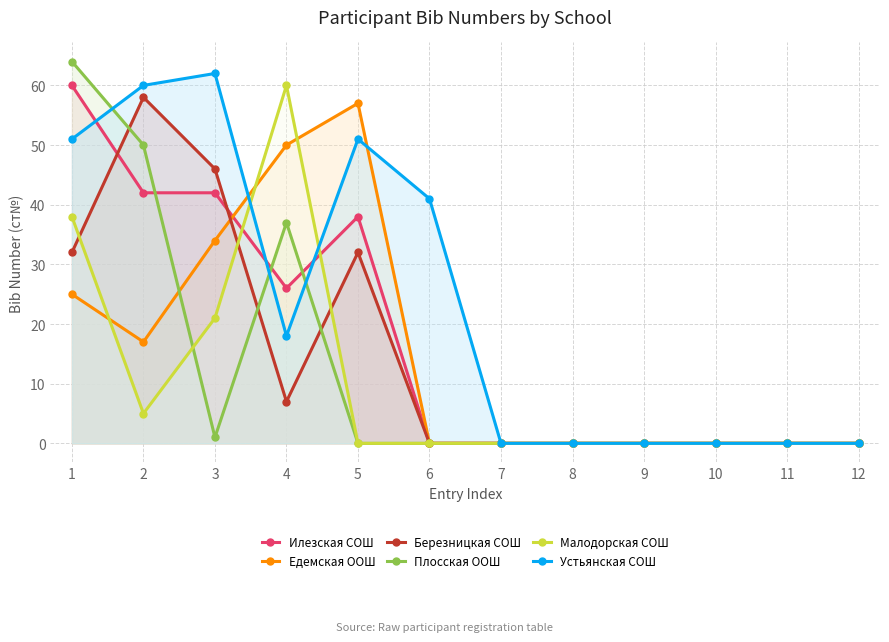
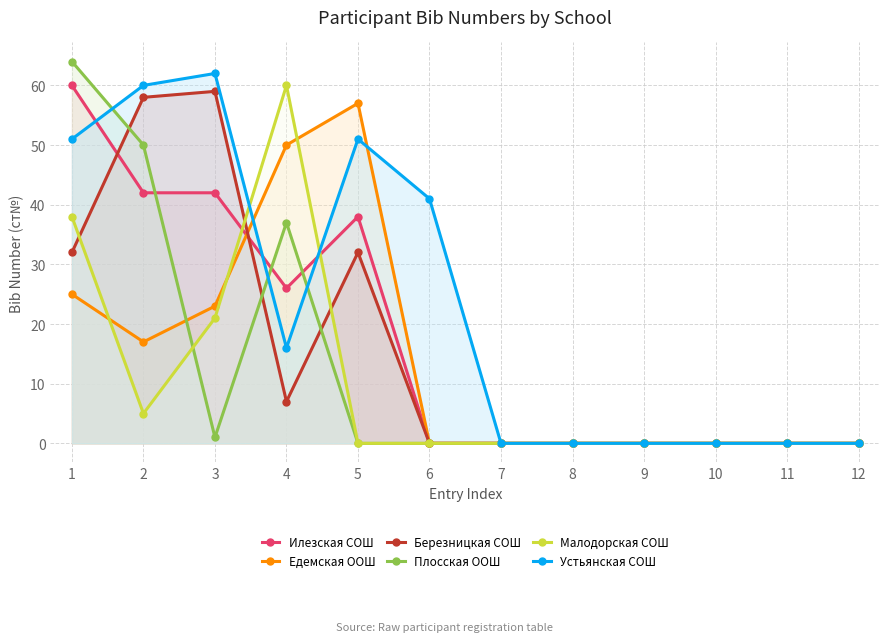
  {
    "Илезская СОШ": {
      "1": 60,
      "2": 42,
      "3": 42,
      "4": 26,
      "5": 38
    },
    "Едемская ООШ": {
      "1": 25,
      "2": 17,
-     "3": 34,
+     "3": 23,
      "4": 50,
      "5": 57
    },
    "Березницкая СОШ": {
      "1": 32,
      "2": 58,
-     "3": 46,
+     "3": 59,
      "4": 7,
      "5": 32
    },
    "Плосская ООШ": {
      "1": 64,
      "2": 50,
      "3": 1,
      "4": 37
    },
    "Малодорская СОШ": {
      "1": 38,
      "2": 5,
      "3": 21,
      "4": 60
    },
    "Устьянская СОШ": {
      "1": 51,
      "2": 60,
      "3": 62,
-     "4": 18,
+     "4": 16,
      "5": 51,
      "6": 41
    }
  }
